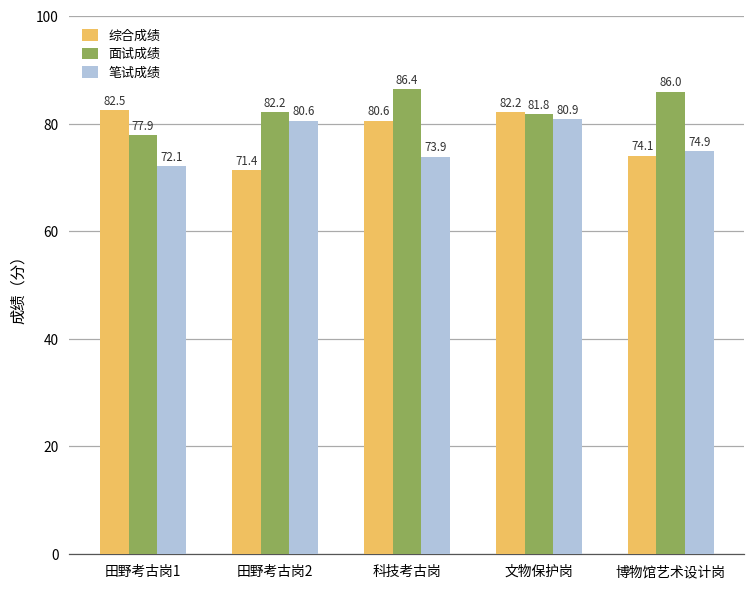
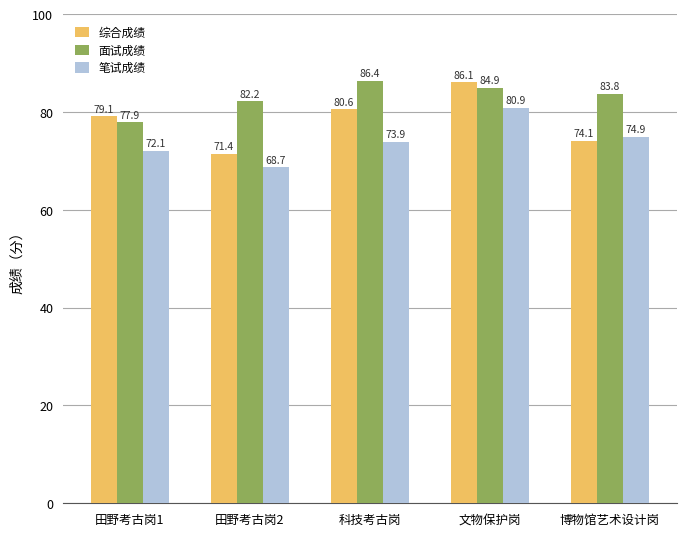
  {
    "综合成绩": {
-     "田野考古岗1": 82.5,
+     "田野考古岗1": 79.1,
      "田野考古岗2": 71.4,
      "科技考古岗": 80.6,
-     "文物保护岗": 82.2,
+     "文物保护岗": 86.1,
      "博物馆艺术设计岗": 74.1
    },
    "面试成绩": {
      "田野考古岗1": 77.9,
      "田野考古岗2": 82.2,
      "科技考古岗": 86.4,
-     "文物保护岗": 81.8,
-     "博物馆艺术设计岗": 86.0
+     "文物保护岗": 84.9,
+     "博物馆艺术设计岗": 83.8
    },
    "笔试成绩": {
      "田野考古岗1": 72.1,
-     "田野考古岗2": 80.6,
+     "田野考古岗2": 68.7,
      "科技考古岗": 73.9,
      "文物保护岗": 80.9,
      "博物馆艺术设计岗": 74.9
    }
  }
